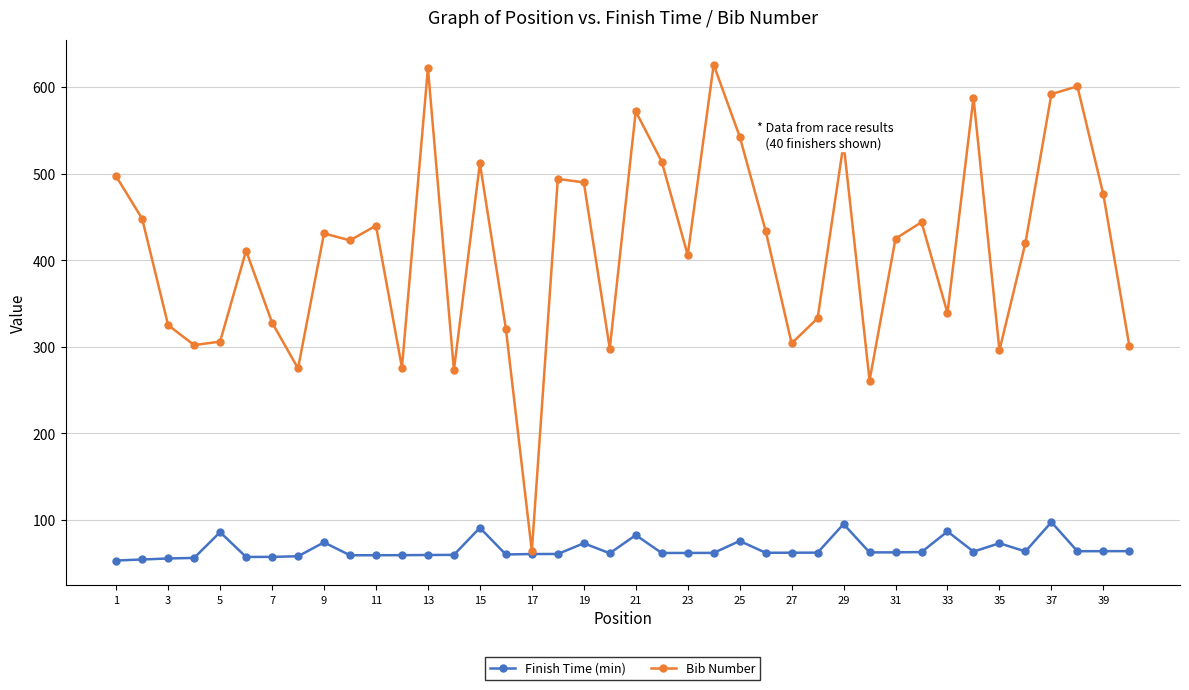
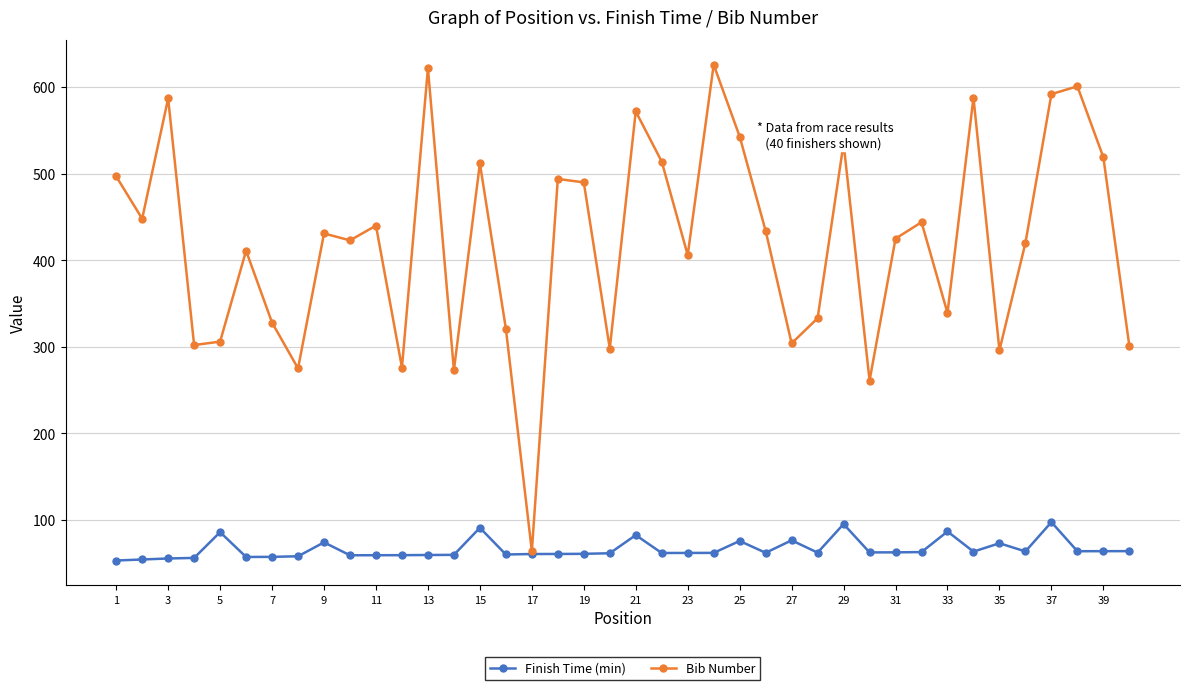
  {
    "Finish Time (min)": {
      "1": 50,
      "3": 60,
      "5": 90,
      "7": 60,
      "9": 70,
      "11": 60,
      "13": 60,
      "15": 90,
      "17": 60,
-     "19": 70,
+     "19": 60,
      "21": 80,
      "23": 60,
      "25": 80,
-     "27": 60,
+     "27": 80,
      "29": 100,
      "31": 60,
      "33": 90,
      "35": 70,
      "37": 100,
      "39": 60
    },
    "Bib Number": {
      "1": 500,
-     "3": 330,
+     "3": 590,
      "5": 310,
      "7": 330,
      "9": 430,
      "11": 440,
      "13": 620,
      "15": 510,
      "17": 60,
      "19": 490,
      "21": 570,
      "23": 410,
      "25": 540,
      "27": 300,
      "31": 430,
      "33": 340,
      "35": 300,
      "37": 590,
-     "39": 480
+     "39": 520
    }
  }
